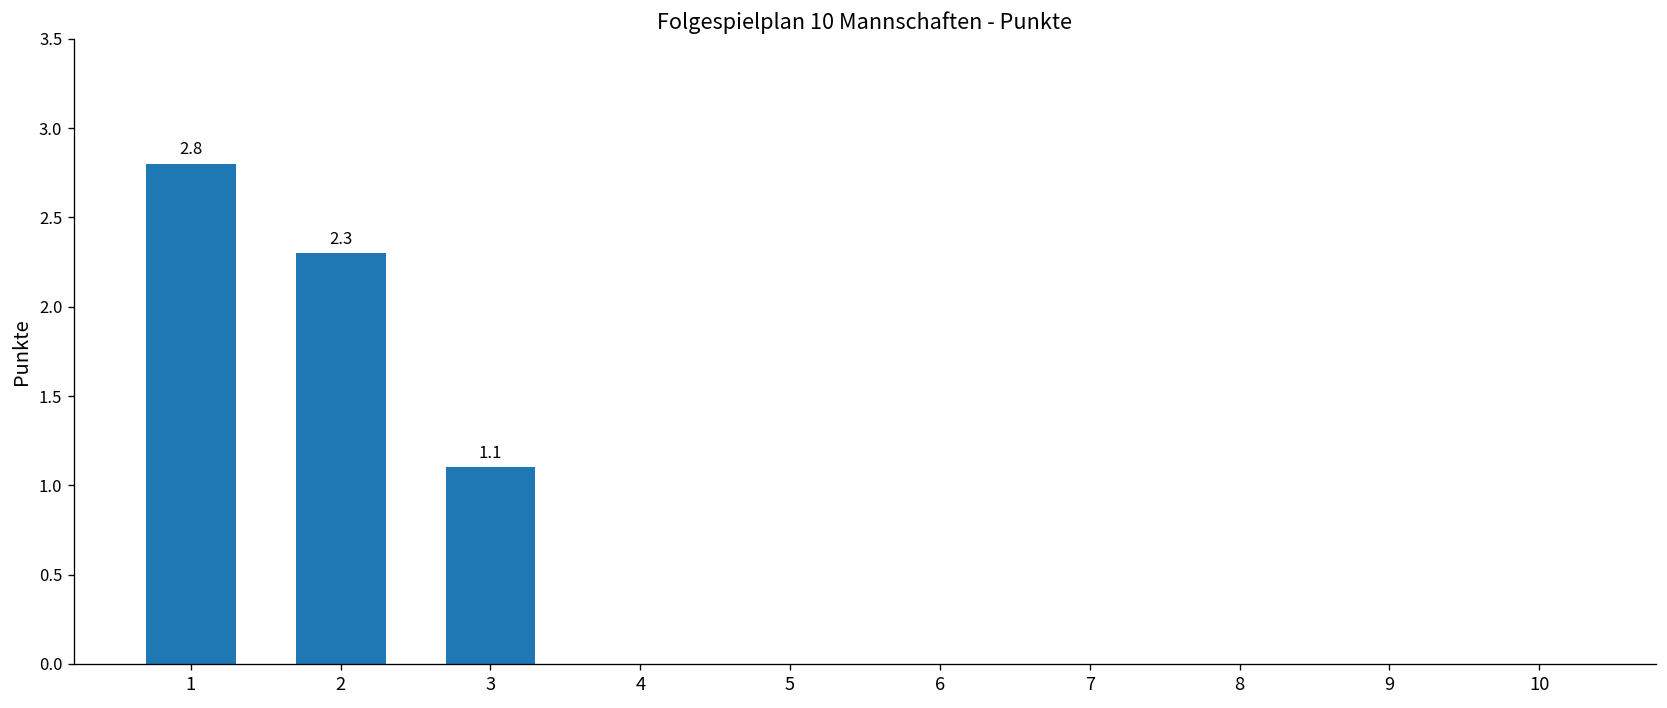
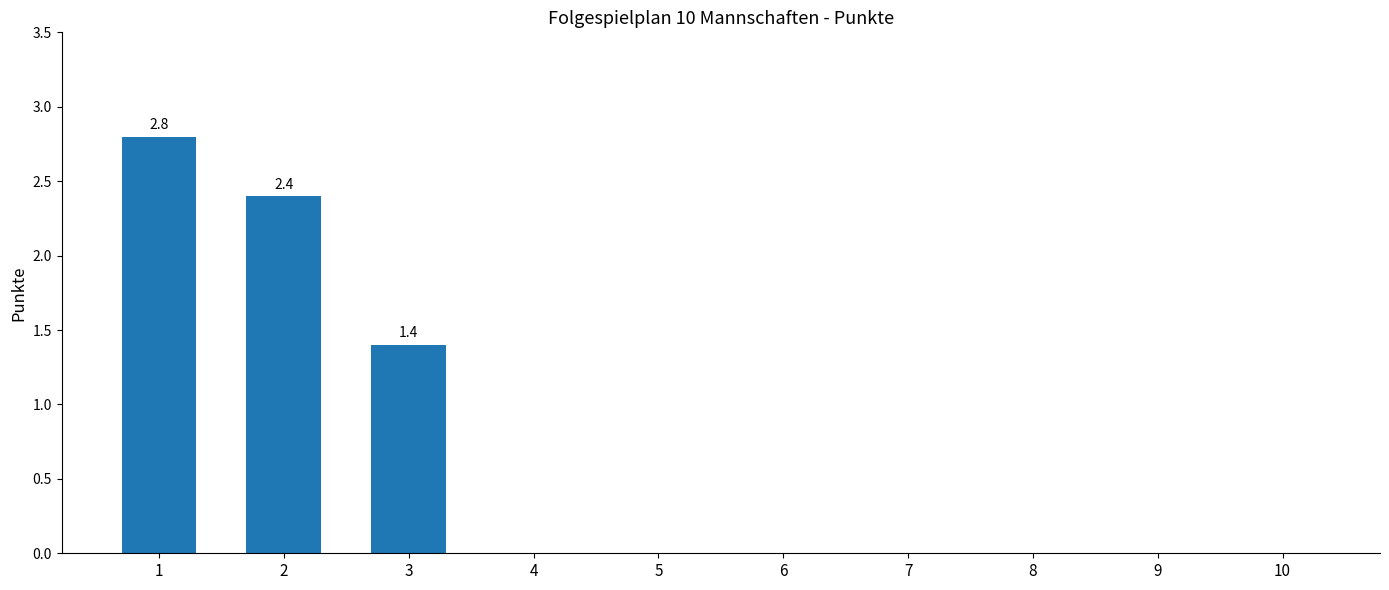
  {
    "1": 2.8,
-   "2": 2.3,
-   "3": 1.1
+   "2": 2.4,
+   "3": 1.4
  }
